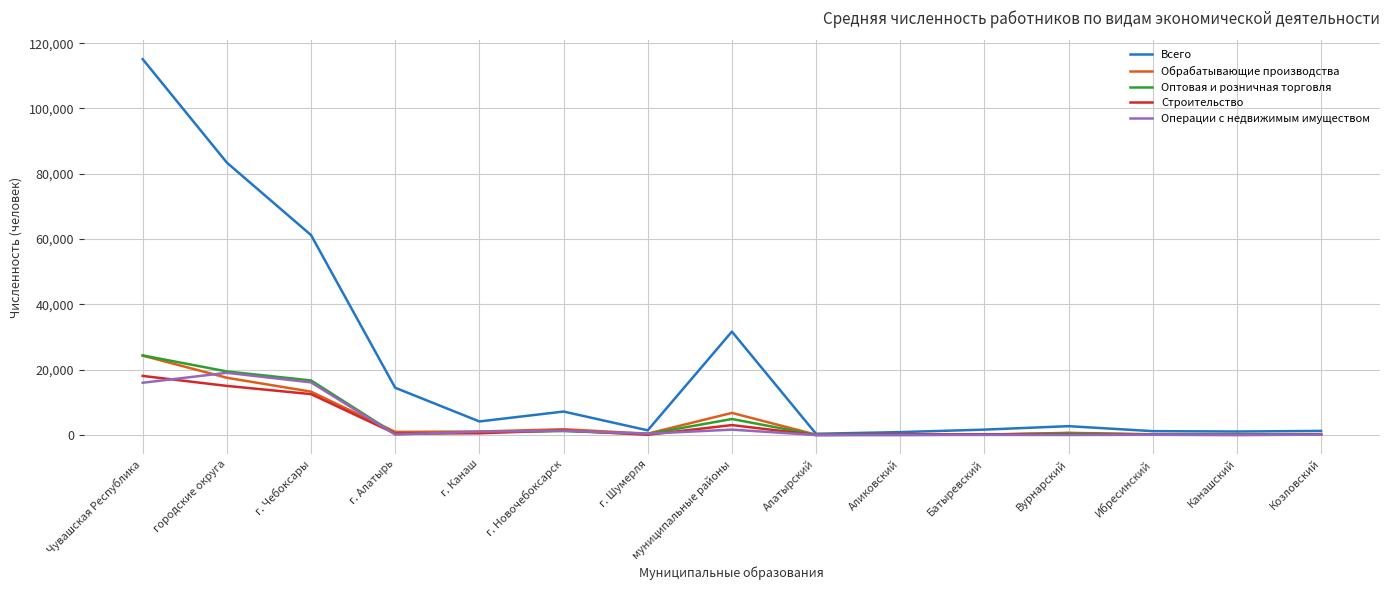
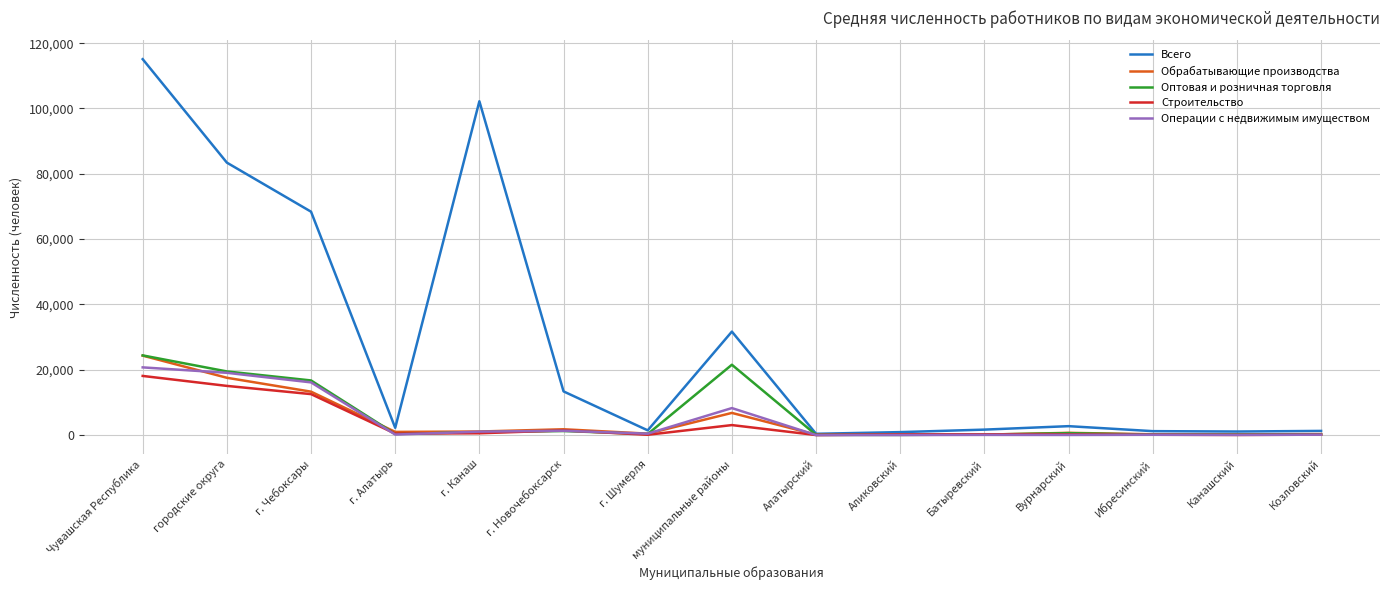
  {
    "Всего": {
      "Чувашская Республика": "115,000",
      "городские округа": "83,000",
-     "г. Чебоксары": "61,000",
-     "г. Алатырь": "14,000",
-     "г. Канаш": "4,000",
-     "г. Новочебоксарск": "7,000",
+     "г. Чебоксары": "68,000",
+     "г. Алатырь": "2,000",
+     "г. Канаш": "102,000",
+     "г. Новочебоксарск": "13,000",
      "г. Шумерля": "1,000",
      "муниципальные районы": "32,000",
      "Батыревский": "2,000",
      "Вурнарский": "3,000",
      "Ибресинский": "1,000",
      "Канашский": "1,000",
      "Козловский": "1,000"
    },
    "Оптовая и розничная торговля": {
-     "муниципальные районы": "5,000"
+     "муниципальные районы": "22,000"
    },
    "Операции с недвижимым имуществом": {
-     "Чувашская Республика": "16,000",
-     "муниципальные районы": "2,000"
+     "Чувашская Республика": "21,000",
+     "муниципальные районы": "8,000"
    }
  }
